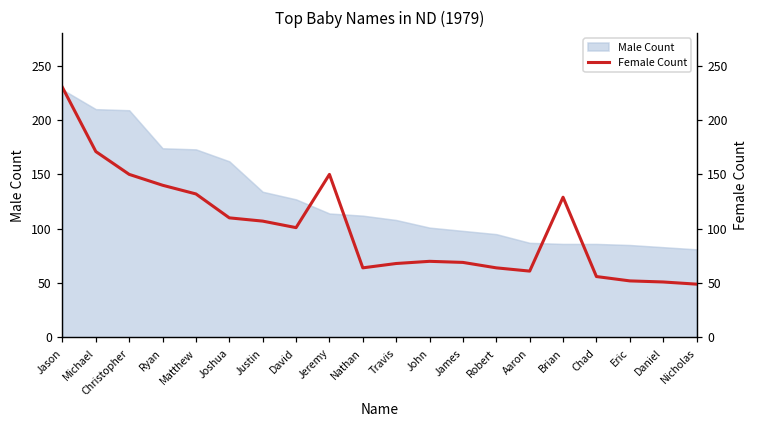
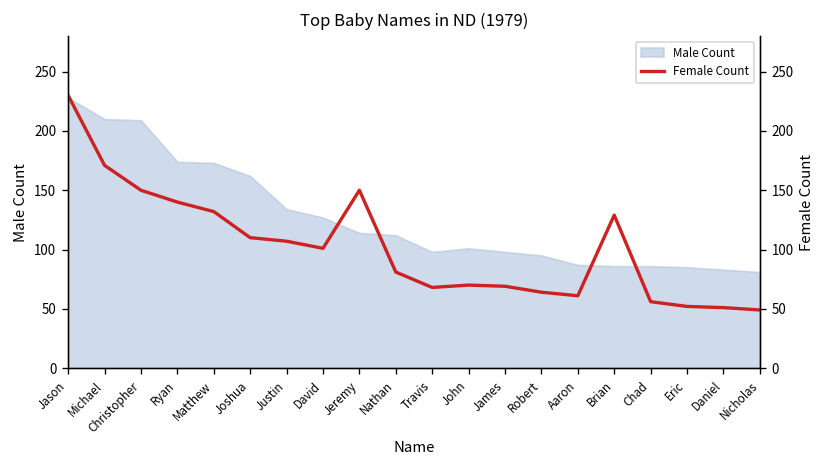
  {
    "Male Count": {
      "Jason": 230,
      "Michael": 210,
      "Christopher": 210,
      "Ryan": 170,
      "Matthew": 170,
      "Joshua": 160,
      "Justin": 130,
      "David": 130,
      "Jeremy": 110,
      "Nathan": 110,
-     "Travis": 110,
+     "Travis": 100,
      "John": 100,
      "James": 100,
      "Robert": 100,
      "Aaron": 90,
      "Brian": 90,
      "Chad": 90,
      "Eric": 90,
      "Daniel": 80,
      "Nicholas": 80
    },
    "Female Count": {
      "Jason": 230,
      "Michael": 170,
      "Christopher": 150,
      "Ryan": 140,
      "Matthew": 130,
      "Joshua": 110,
      "Justin": 110,
      "David": 100,
      "Jeremy": 150,
-     "Nathan": 60,
+     "Nathan": 80,
      "Travis": 70,
      "John": 70,
      "James": 70,
      "Robert": 60,
      "Aaron": 60,
      "Brian": 130,
      "Chad": 60,
      "Eric": 50,
      "Daniel": 50,
      "Nicholas": 50
    }
  }
